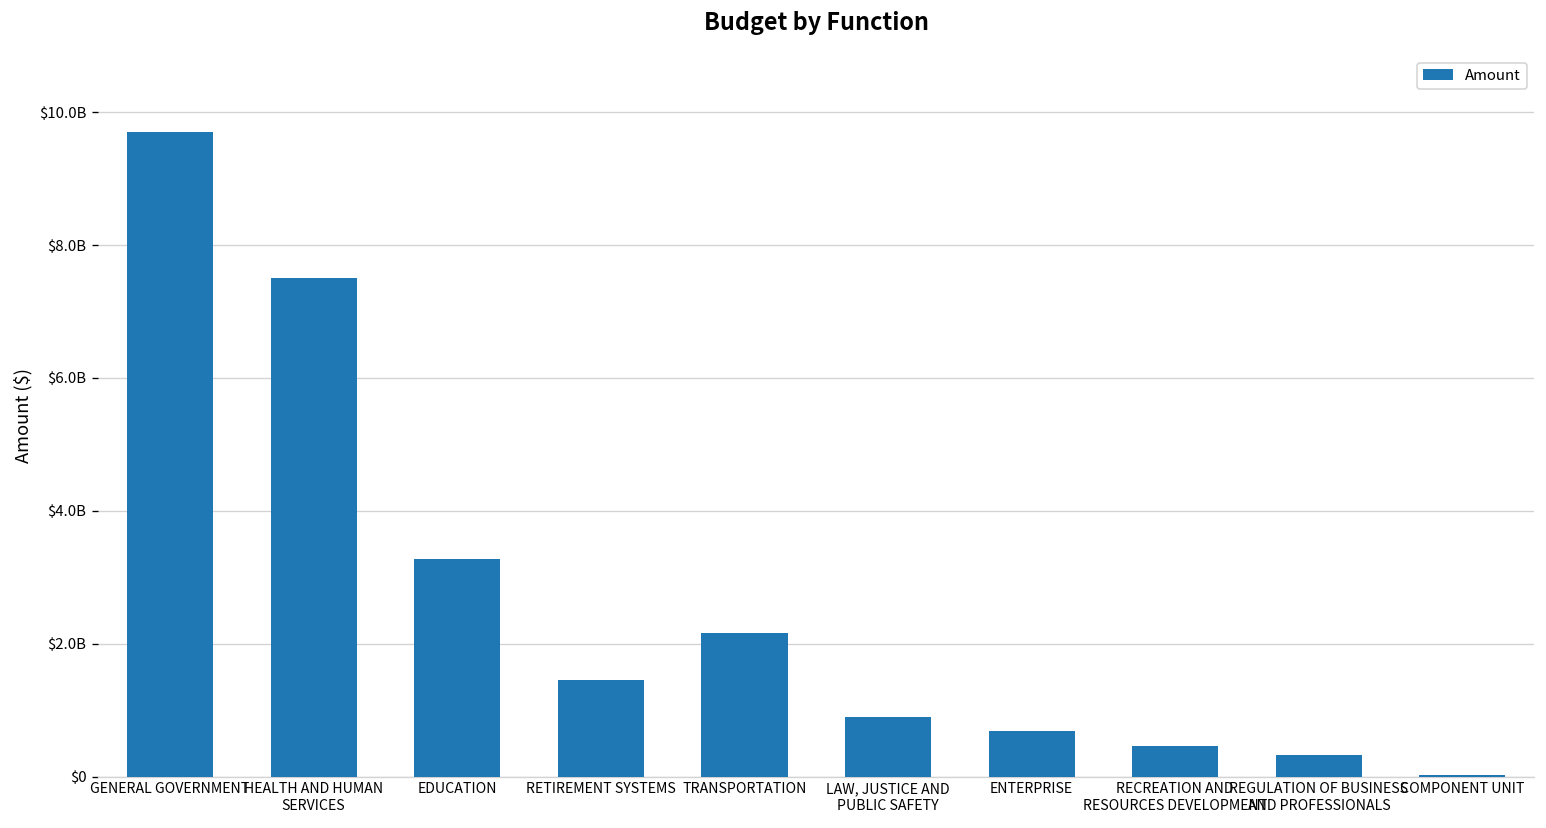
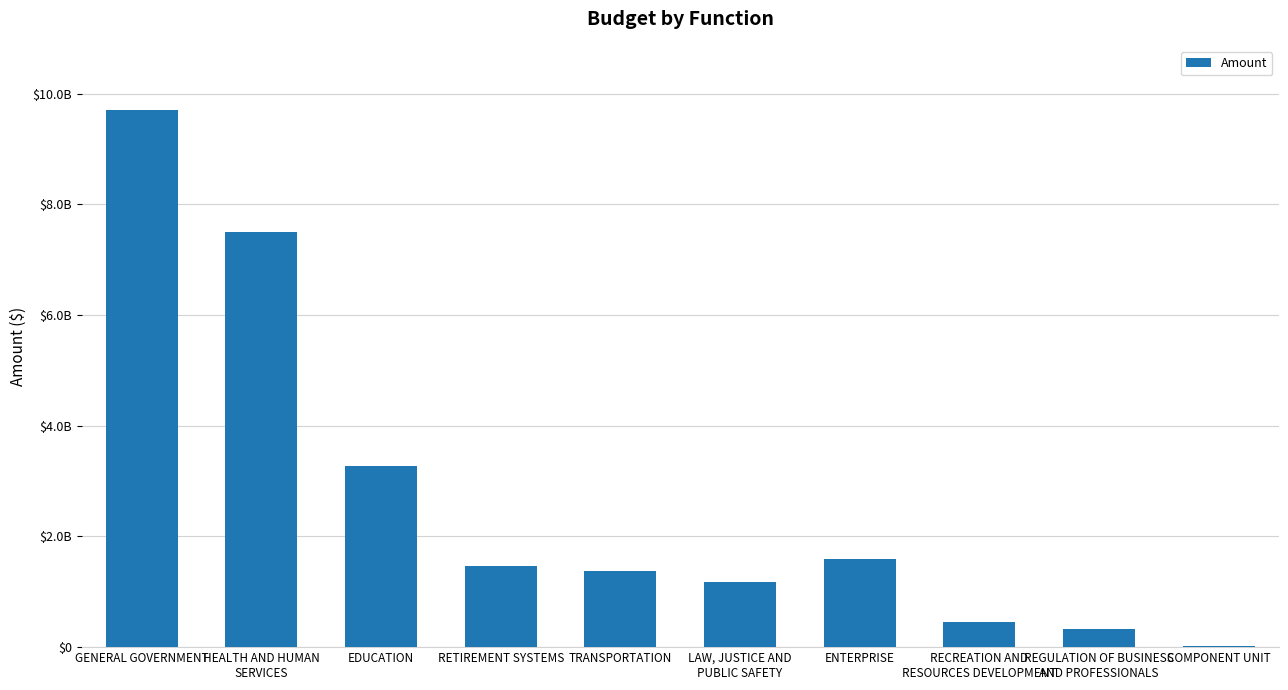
  {
    "GENERAL GOVERNMENT": "$9700000000",
    "HEALTH AND HUMAN SERVICES": "$7500000000",
    "EDUCATION": "$3300000000",
    "RETIREMENT SYSTEMS": "$1500000000",
-   "TRANSPORTATION": "$2200000000",
-   "LAW, JUSTICE AND PUBLIC SAFETY": "$900000000",
-   "ENTERPRISE": "$700000000"
+   "TRANSPORTATION": "$1400000000",
+   "LAW, JUSTICE AND PUBLIC SAFETY": "$1200000000",
+   "ENTERPRISE": "$1600000000"
  }
